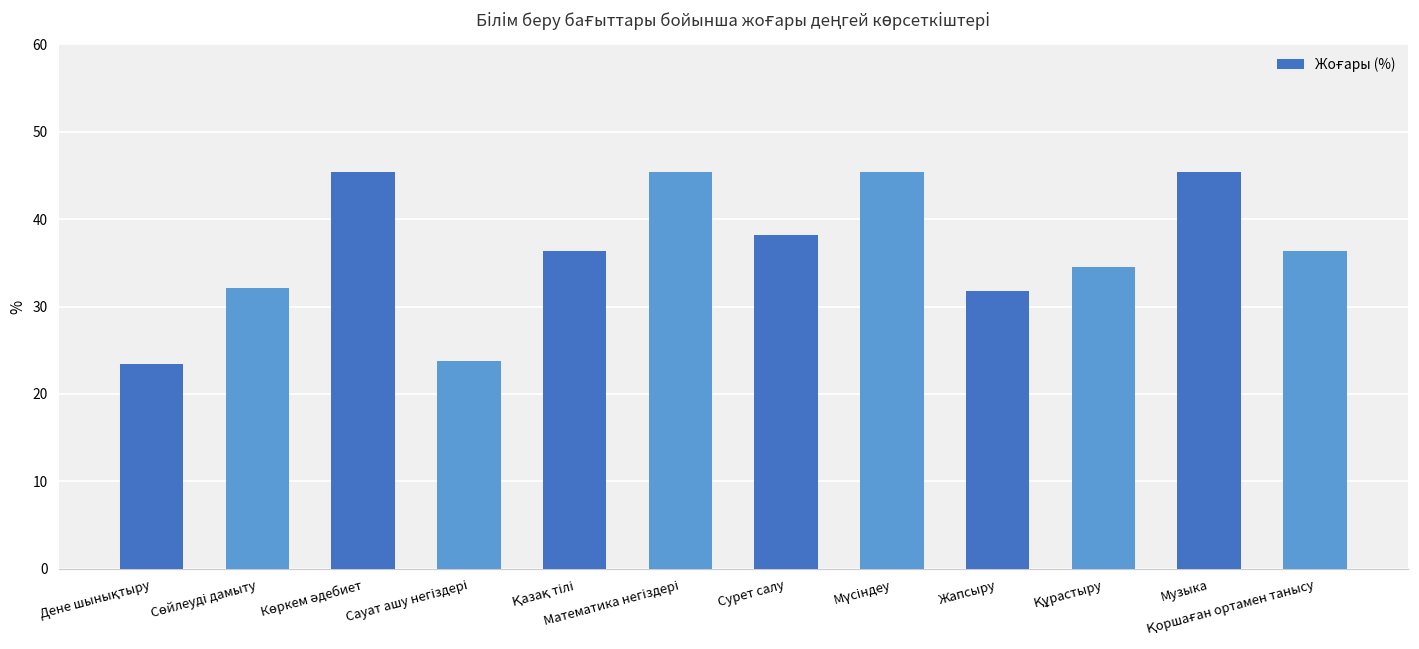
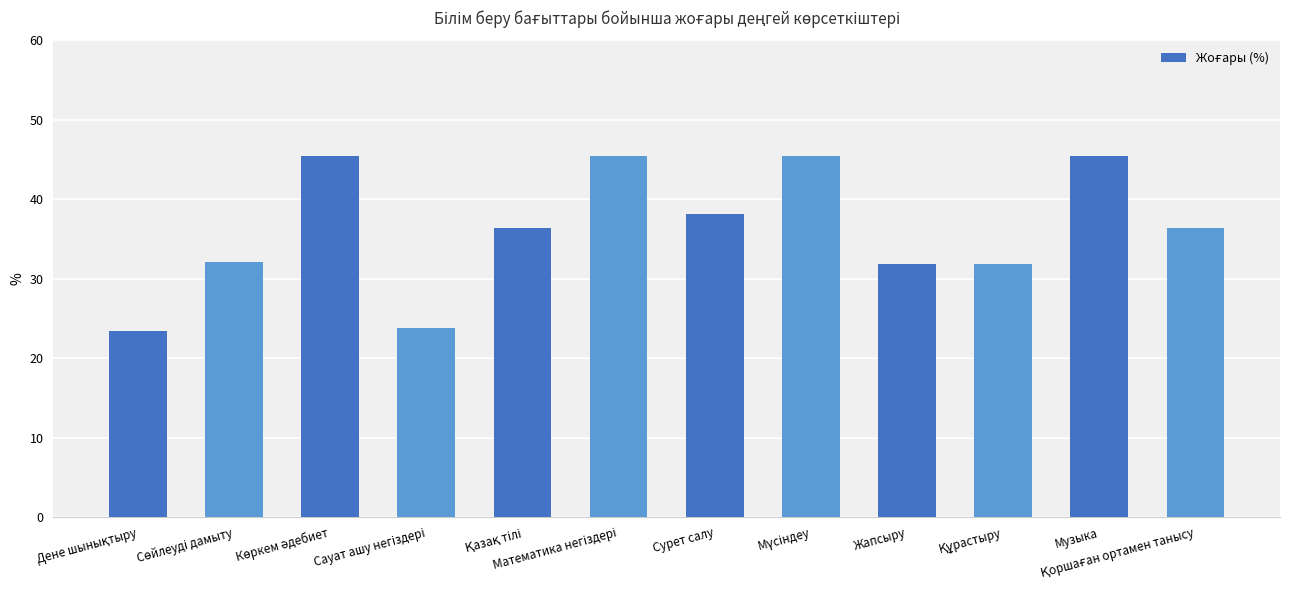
  {
    "Дене шынықтыру": 23,
    "Сөйлеуді дамыту": 32,
    "Көркем әдебиет": 45,
    "Сауат ашу негіздері": 24,
    "Қазақ тілі": 36,
    "Математика негіздері": 45,
    "Сурет салу": 38,
    "Мүсіндеу": 45,
    "Жапсыру": 32,
-   "Құрастыру": 35,
+   "Құрастыру": 32,
    "Музыка": 45,
    "Қоршаған ортамен танысу": 36
  }
